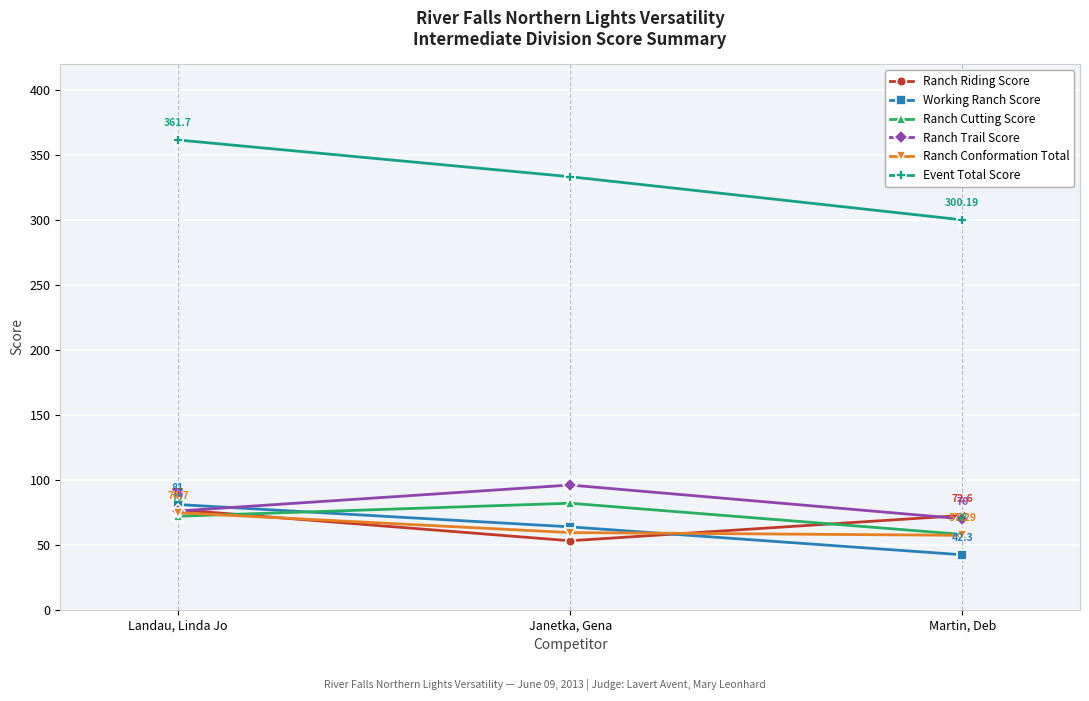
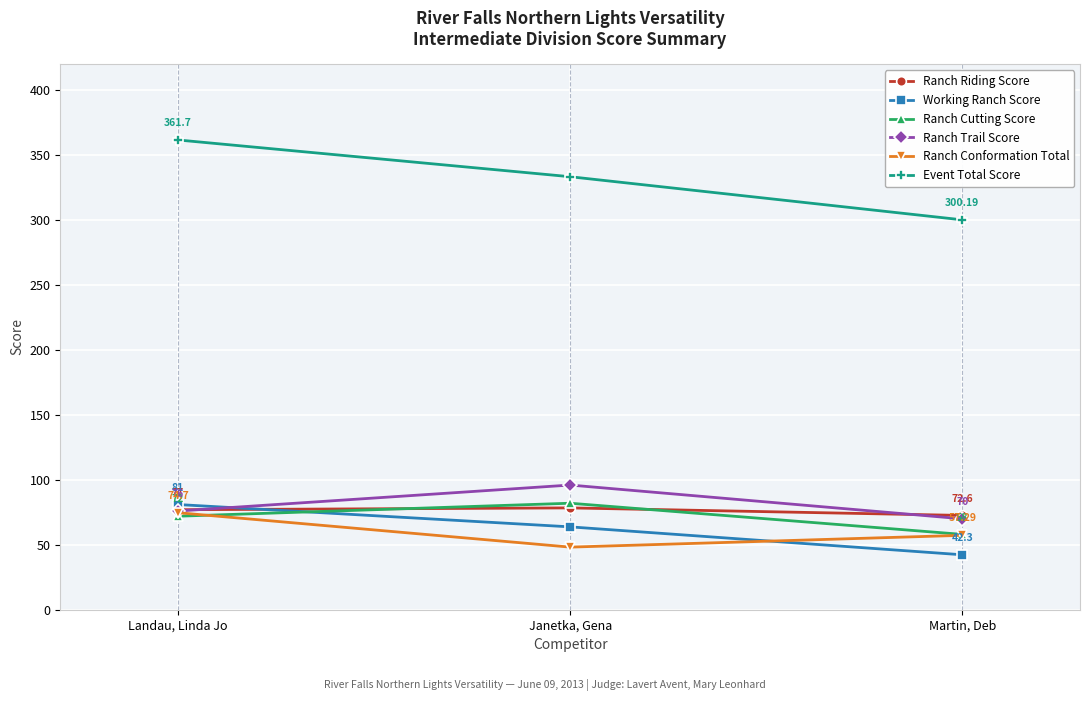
  {
    "Ranch Riding Score": {
-     "Janetka, Gena": 53
+     "Janetka, Gena": 78
    },
    "Working Ranch Score": {
      "Janetka, Gena": 64
    },
    "Ranch Trail Score": {
      "Janetka, Gena": 96
    },
    "Ranch Conformation Total": {
-     "Janetka, Gena": 59
+     "Janetka, Gena": 48
    }
  }
